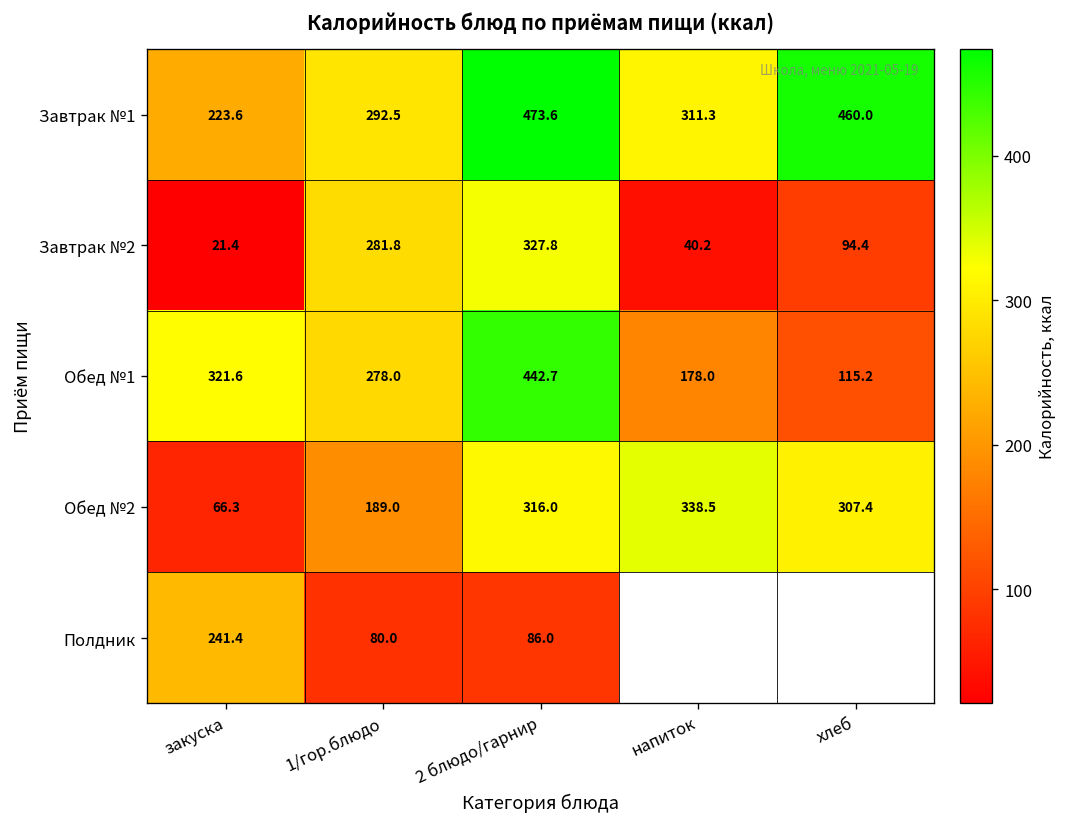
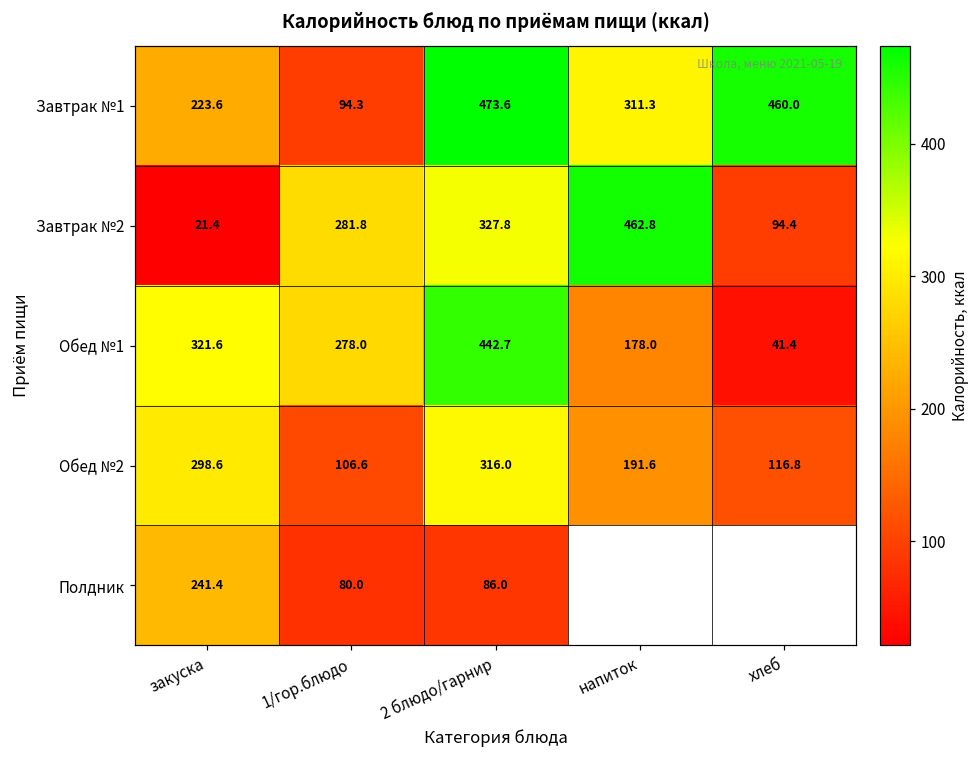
  {
    "Завтрак №1": {
      "закуска": 223.6,
-     "1/гор.блюдо": 292.5,
+     "1/гор.блюдо": 94.3,
      "2 блюдо/гарнир": 473.6,
      "напиток": 311.3
    },
    "Завтрак №2": {
      "закуска": 21.4,
      "1/гор.блюдо": 281.8,
      "2 блюдо/гарнир": 327.8,
-     "напиток": 40.2,
+     "напиток": 462.8,
      "хлеб": 94.4
    },
    "Обед №1": {
      "закуска": 321.6,
      "1/гор.блюдо": 278.0,
      "2 блюдо/гарнир": 442.7,
      "напиток": 178.0,
-     "хлеб": 115.2
+     "хлеб": 41.4
    },
    "Обед №2": {
-     "закуска": 66.3,
-     "1/гор.блюдо": 189.0,
+     "закуска": 298.6,
+     "1/гор.блюдо": 106.6,
      "2 блюдо/гарнир": 316.0,
-     "напиток": 338.5,
-     "хлеб": 307.4
+     "напиток": 191.6,
+     "хлеб": 116.8
    },
    "Полдник": {
      "закуска": 241.4,
      "1/гор.блюдо": 80.0,
      "2 блюдо/гарнир": 86.0
    }
  }
